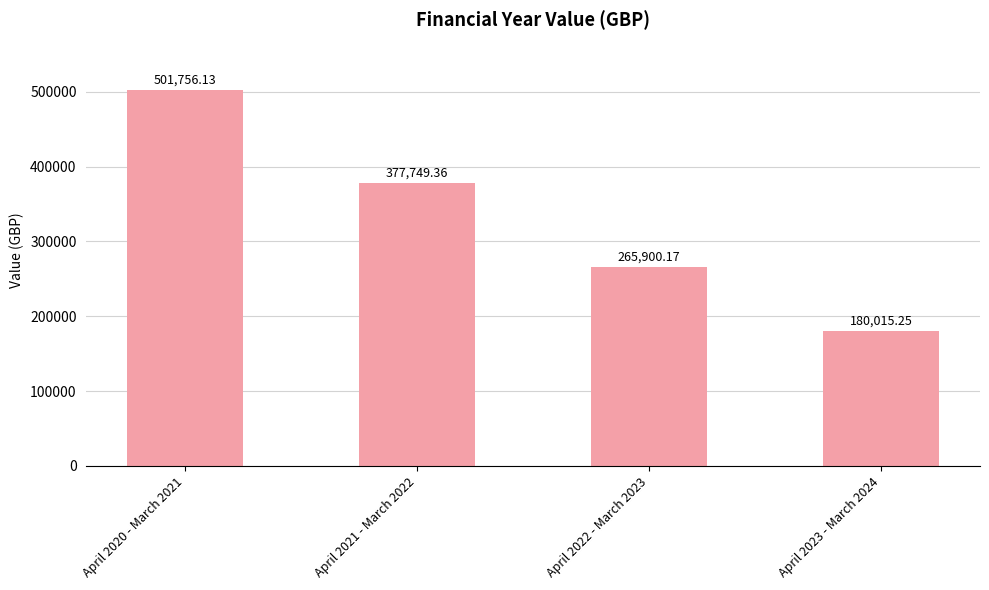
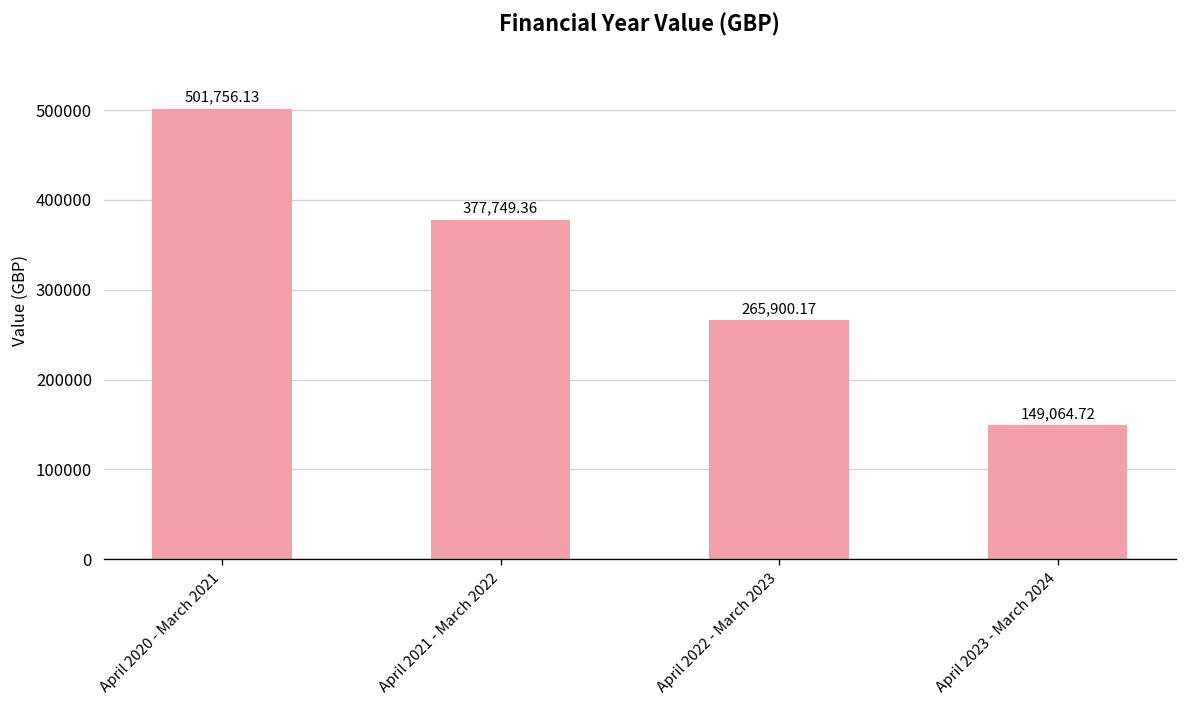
  {
    "April 2020 - March 2021": "501,756.13",
    "April 2021 - March 2022": "377,749.36",
    "April 2022 - March 2023": "265,900.17",
-   "April 2023 - March 2024": "180,015.25"
+   "April 2023 - March 2024": "149,064.72"
  }
